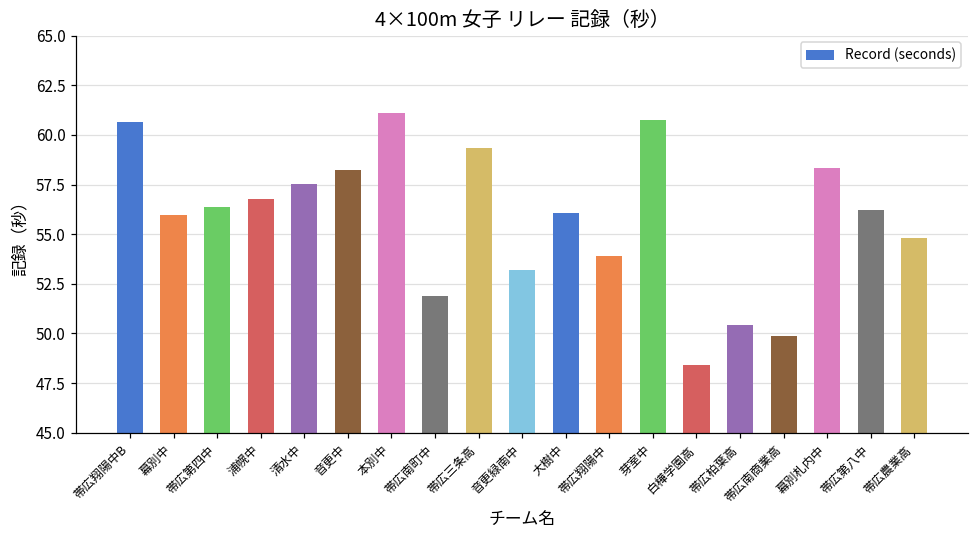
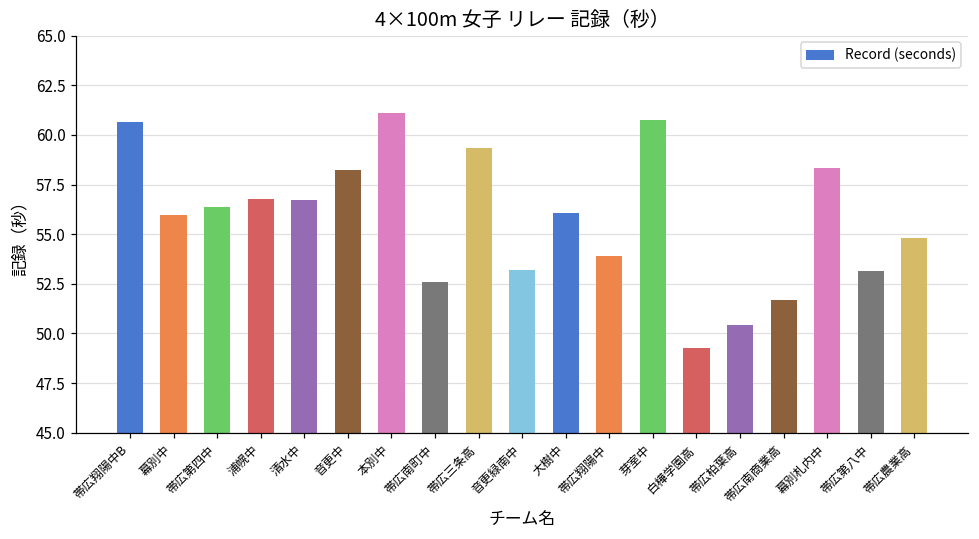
  {
    "帯広翔陽中B": 60.6,
    "幕別中": 56.0,
    "帯広第四中": 56.4,
    "浦幌中": 56.8,
-   "清水中": 57.5,
+   "清水中": 56.7,
    "音更中": 58.2,
    "本別中": 61.1,
-   "帯広南町中": 51.9,
+   "帯広南町中": 52.6,
    "帯広三条高": 59.3,
    "音更緑南中": 53.2,
    "大樹中": 56.1,
    "帯広翔陽中": 53.9,
    "芽室中": 60.7,
-   "白樺学園高": 48.4,
+   "白樺学園高": 49.3,
    "帯広柏葉高": 50.4,
-   "帯広南商業高": 49.9,
+   "帯広南商業高": 51.7,
    "幕別札内中": 58.3,
-   "帯広第八中": 56.2,
+   "帯広第八中": 53.1,
    "帯広農業高": 54.8
  }
